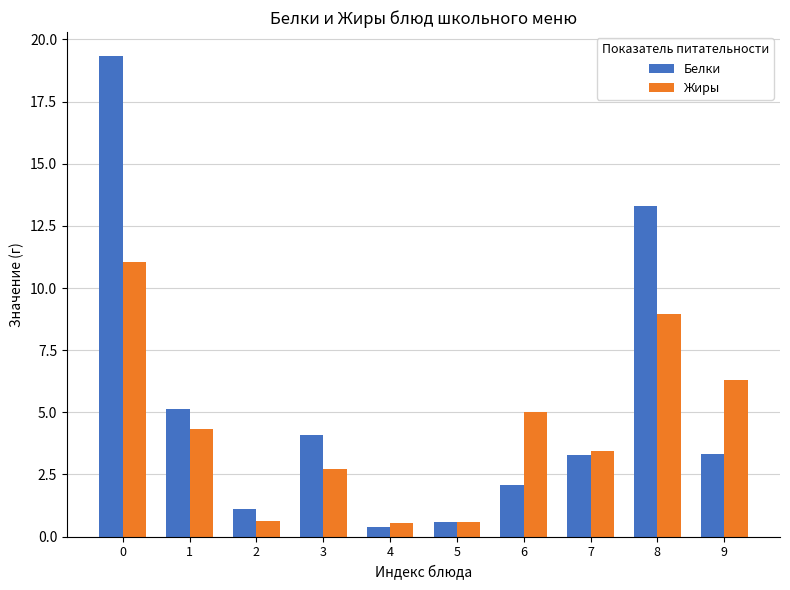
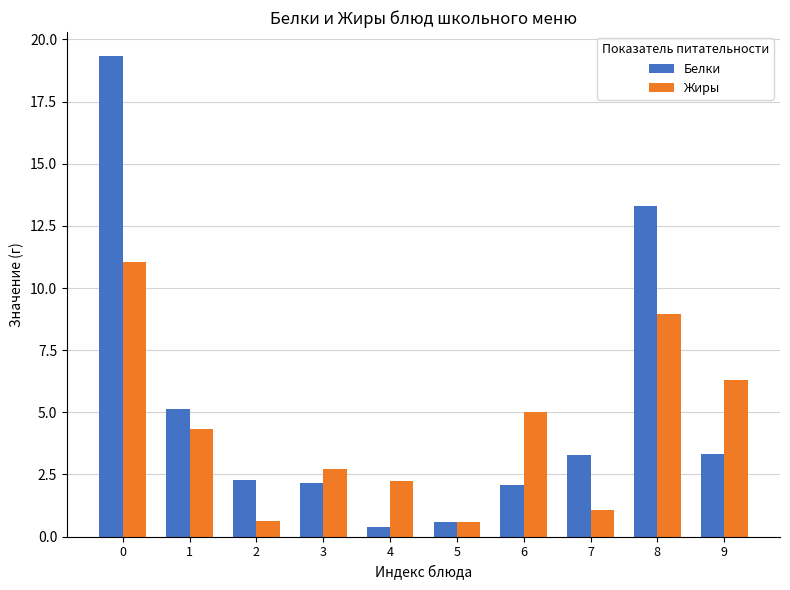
  {
    "Белки": {
      "0": 19.3,
      "1": 5.1,
-     "2": 1.1,
-     "3": 4.1,
+     "2": 2.3,
+     "3": 2.1,
      "4": 0.4,
      "5": 0.6,
      "6": 2.1,
      "7": 3.3,
      "8": 13.3,
      "9": 3.3
    },
    "Жиры": {
      "0": 11.0,
      "1": 4.3,
      "2": 0.6,
      "3": 2.7,
-     "4": 0.5,
+     "4": 2.3,
      "5": 0.6,
      "6": 5.0,
-     "7": 3.4,
+     "7": 1.1,
      "8": 9.0,
      "9": 6.3
    }
  }
